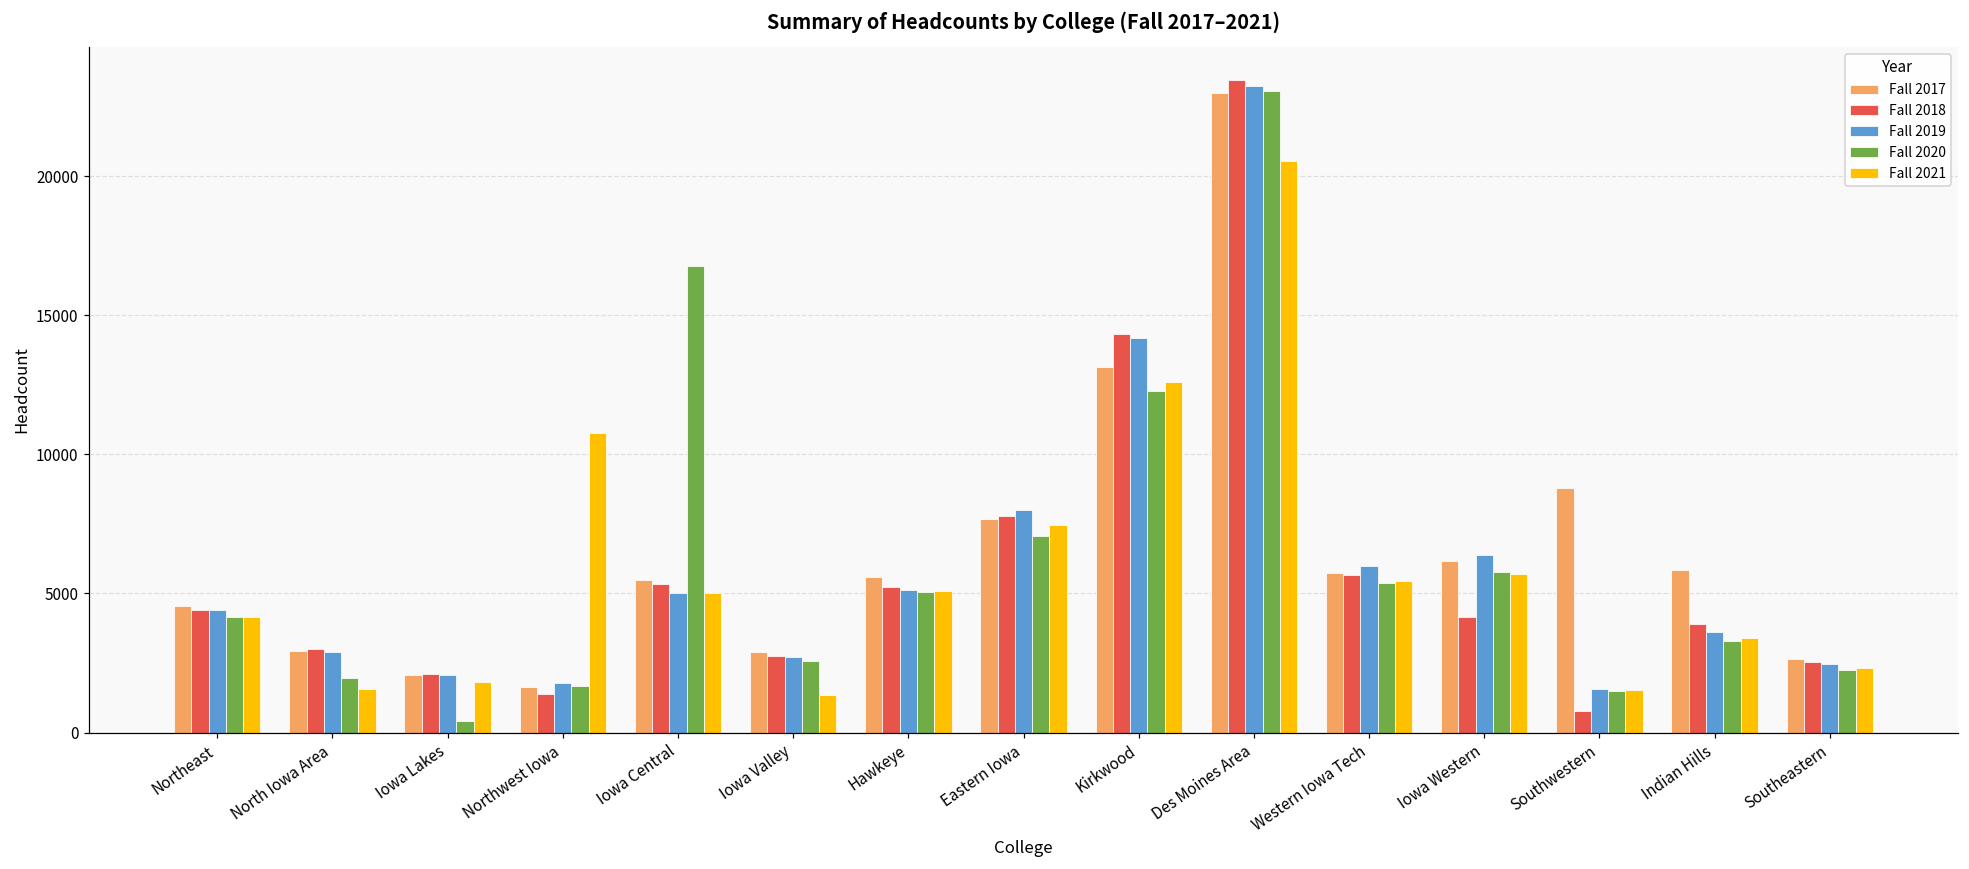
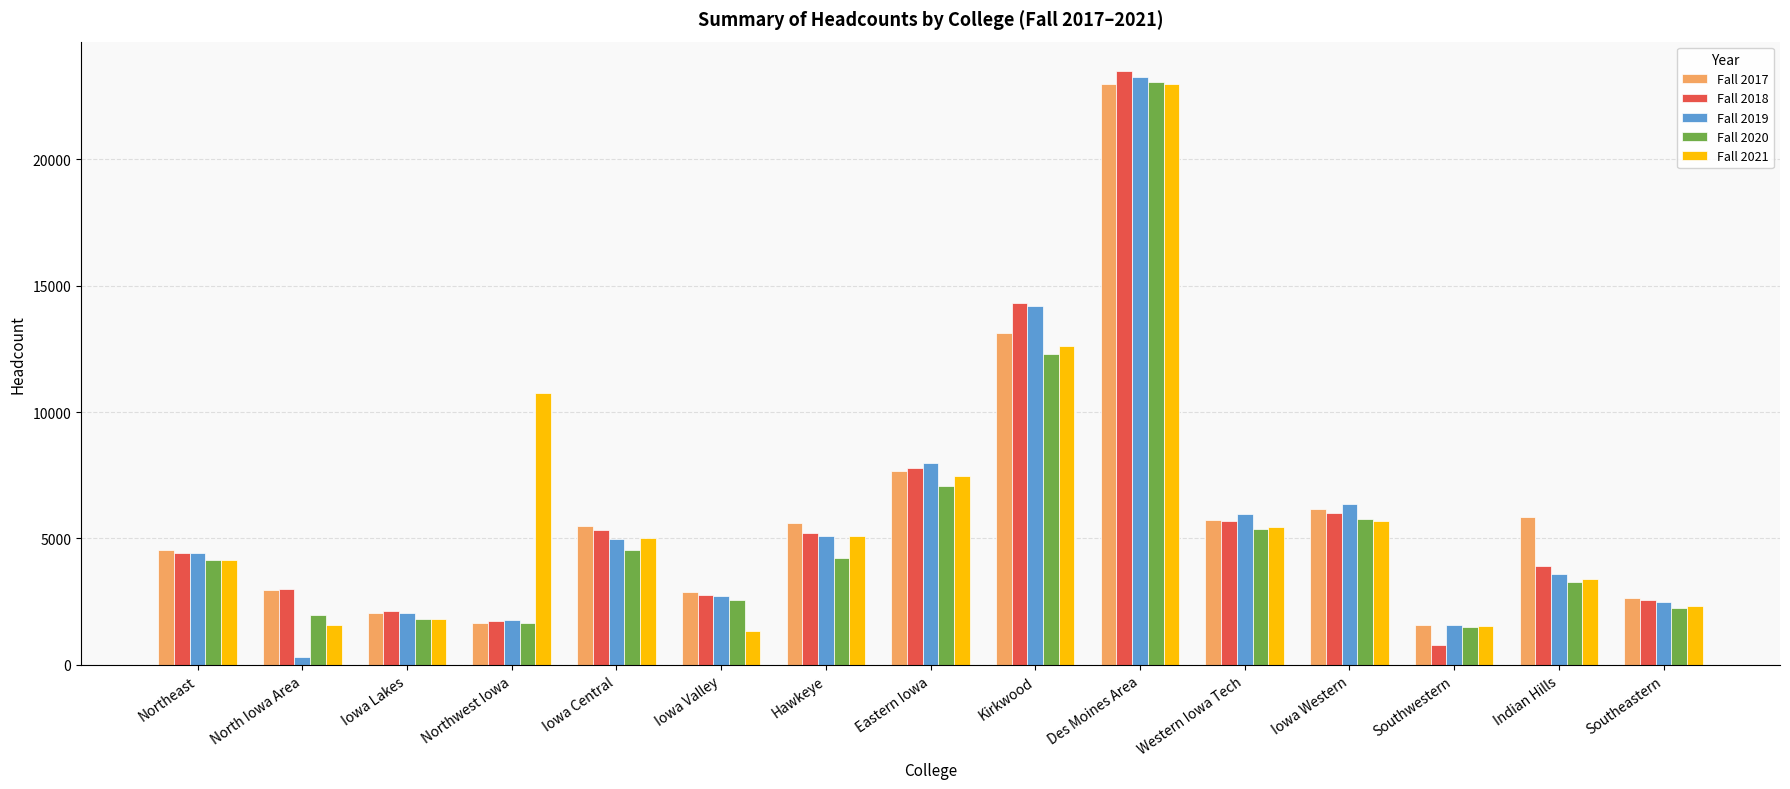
  {
    "Fall 2017": {
      "Northeast": 4500,
      "North Iowa Area": 2900,
      "Iowa Lakes": 2100,
      "Northwest Iowa": 1600,
      "Iowa Central": 5500,
      "Iowa Valley": 2900,
      "Hawkeye": 5600,
      "Eastern Iowa": 7700,
      "Kirkwood": 13100,
      "Des Moines Area": 23000,
      "Western Iowa Tech": 5700,
      "Iowa Western": 6200,
-     "Southwestern": 8800,
+     "Southwestern": 1600,
      "Indian Hills": 5800,
      "Southeastern": 2700
    },
    "Fall 2018": {
      "Northeast": 4400,
      "North Iowa Area": 3000,
      "Iowa Lakes": 2100,
-     "Northwest Iowa": 1400,
+     "Northwest Iowa": 1700,
      "Iowa Central": 5400,
      "Iowa Valley": 2800,
      "Hawkeye": 5200,
      "Eastern Iowa": 7800,
      "Kirkwood": 14300,
      "Des Moines Area": 23500,
      "Western Iowa Tech": 5700,
-     "Iowa Western": 4200,
+     "Iowa Western": 6000,
      "Southwestern": 800,
      "Indian Hills": 3900,
      "Southeastern": 2500
    },
    "Fall 2019": {
      "Northeast": 4400,
-     "North Iowa Area": 2900,
+     "North Iowa Area": 300,
      "Iowa Lakes": 2100,
      "Northwest Iowa": 1800,
      "Iowa Central": 5000,
      "Iowa Valley": 2700,
      "Hawkeye": 5100,
      "Eastern Iowa": 8000,
      "Kirkwood": 14200,
      "Des Moines Area": 23300,
      "Western Iowa Tech": 6000,
      "Iowa Western": 6400,
      "Southwestern": 1600,
      "Indian Hills": 3600,
      "Southeastern": 2500
    },
    "Fall 2020": {
      "Northeast": 4200,
      "North Iowa Area": 2000,
-     "Iowa Lakes": 400,
+     "Iowa Lakes": 1800,
      "Northwest Iowa": 1700,
-     "Iowa Central": 16800,
+     "Iowa Central": 4600,
      "Iowa Valley": 2600,
-     "Hawkeye": 5000,
+     "Hawkeye": 4200,
      "Eastern Iowa": 7100,
      "Kirkwood": 12300,
      "Des Moines Area": 23100,
      "Western Iowa Tech": 5400,
      "Iowa Western": 5800,
      "Southwestern": 1500,
      "Indian Hills": 3300,
      "Southeastern": 2300
    },
    "Fall 2021": {
      "Northeast": 4200,
      "North Iowa Area": 1600,
      "Iowa Lakes": 1800,
      "Northwest Iowa": 10800,
      "Iowa Central": 5000,
      "Iowa Valley": 1400,
      "Hawkeye": 5100,
      "Eastern Iowa": 7500,
      "Kirkwood": 12600,
-     "Des Moines Area": 20500,
+     "Des Moines Area": 23000,
      "Western Iowa Tech": 5500,
      "Iowa Western": 5700,
      "Southwestern": 1500,
      "Indian Hills": 3400,
      "Southeastern": 2300
    }
  }
